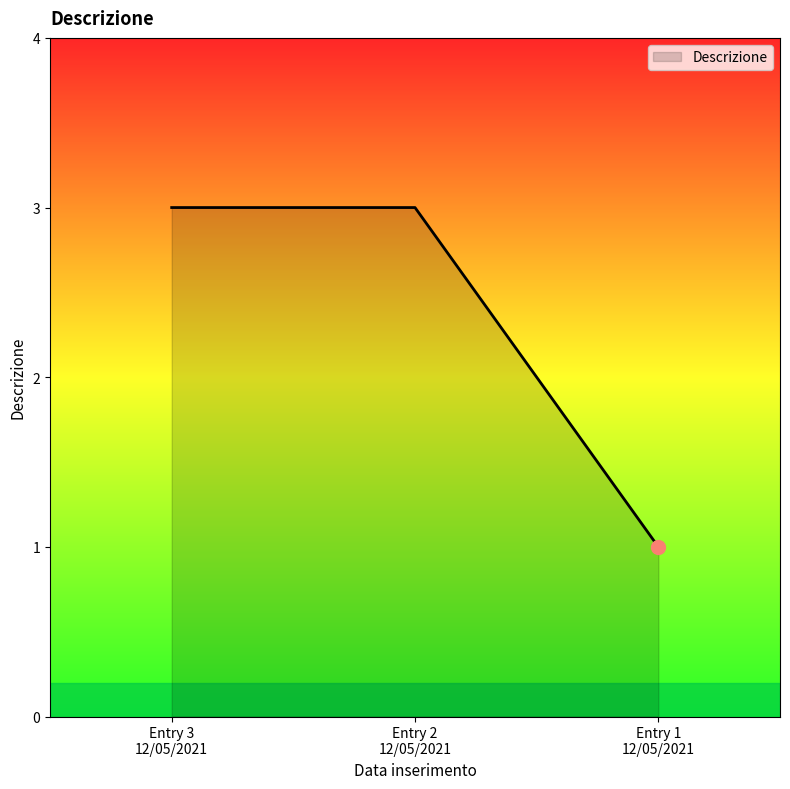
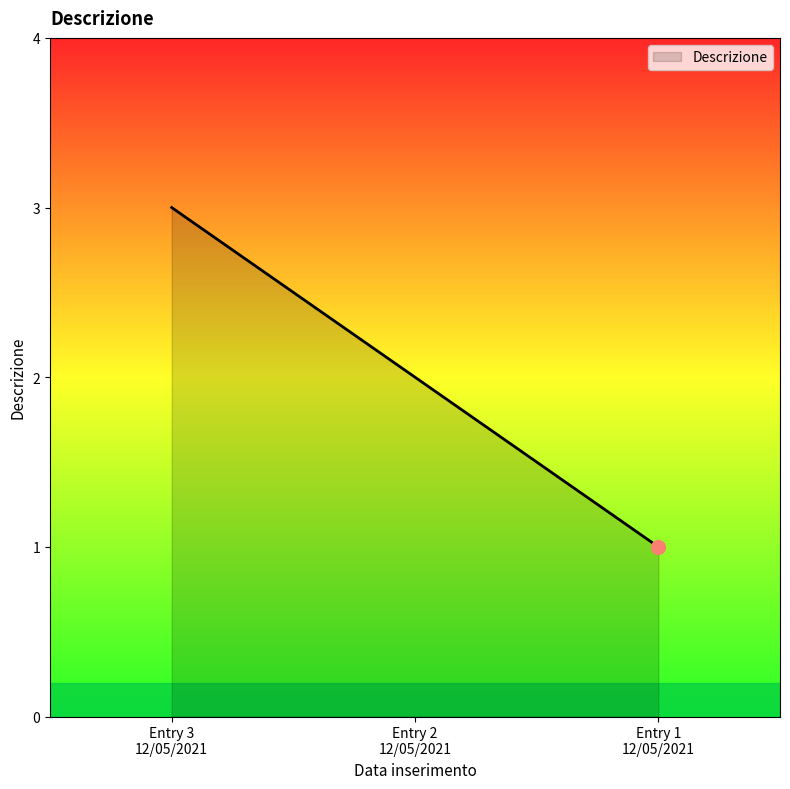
  {
    "Descrizione": {
      "Entry 3 12/05/2021": 3,
-     "Entry 2 12/05/2021": 3
+     "Entry 2 12/05/2021": 2
    }
  }
